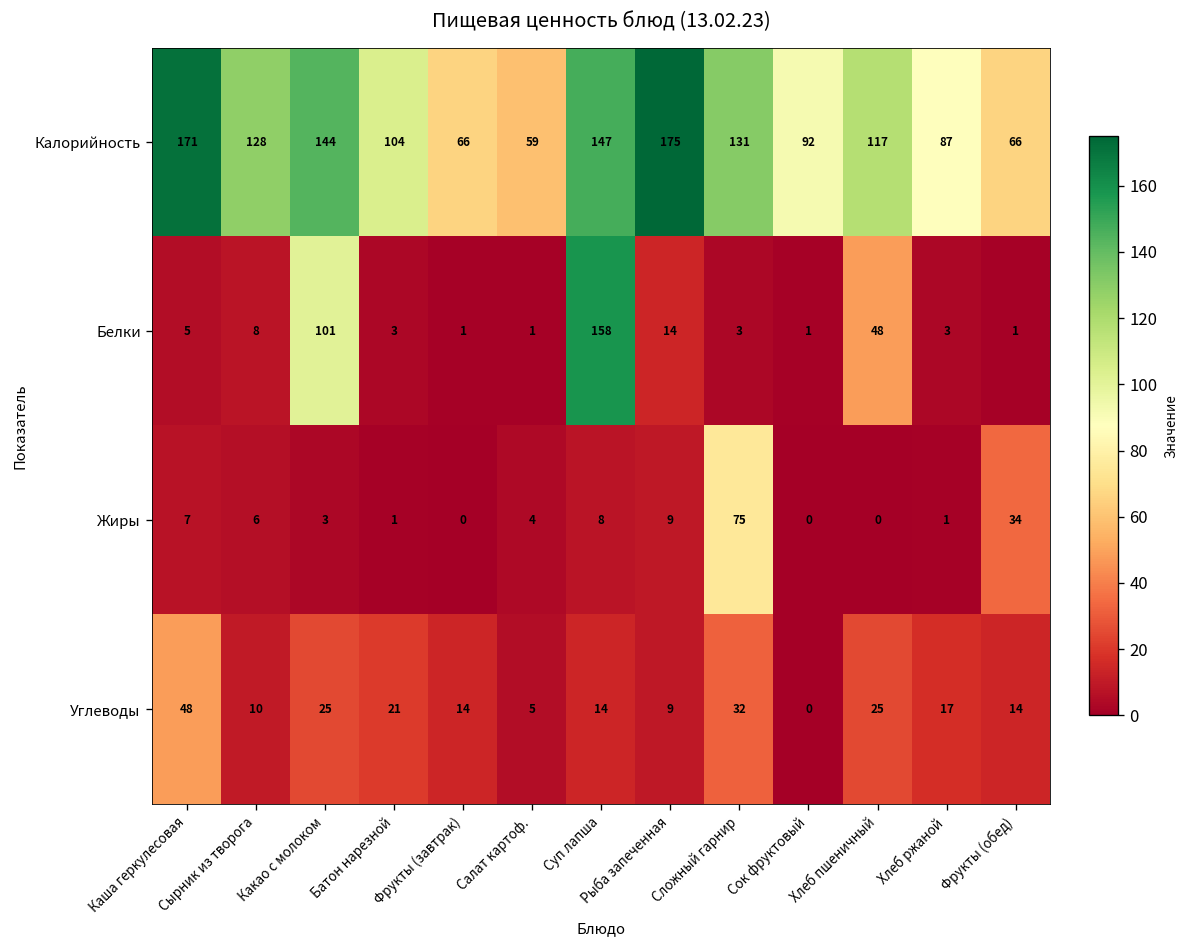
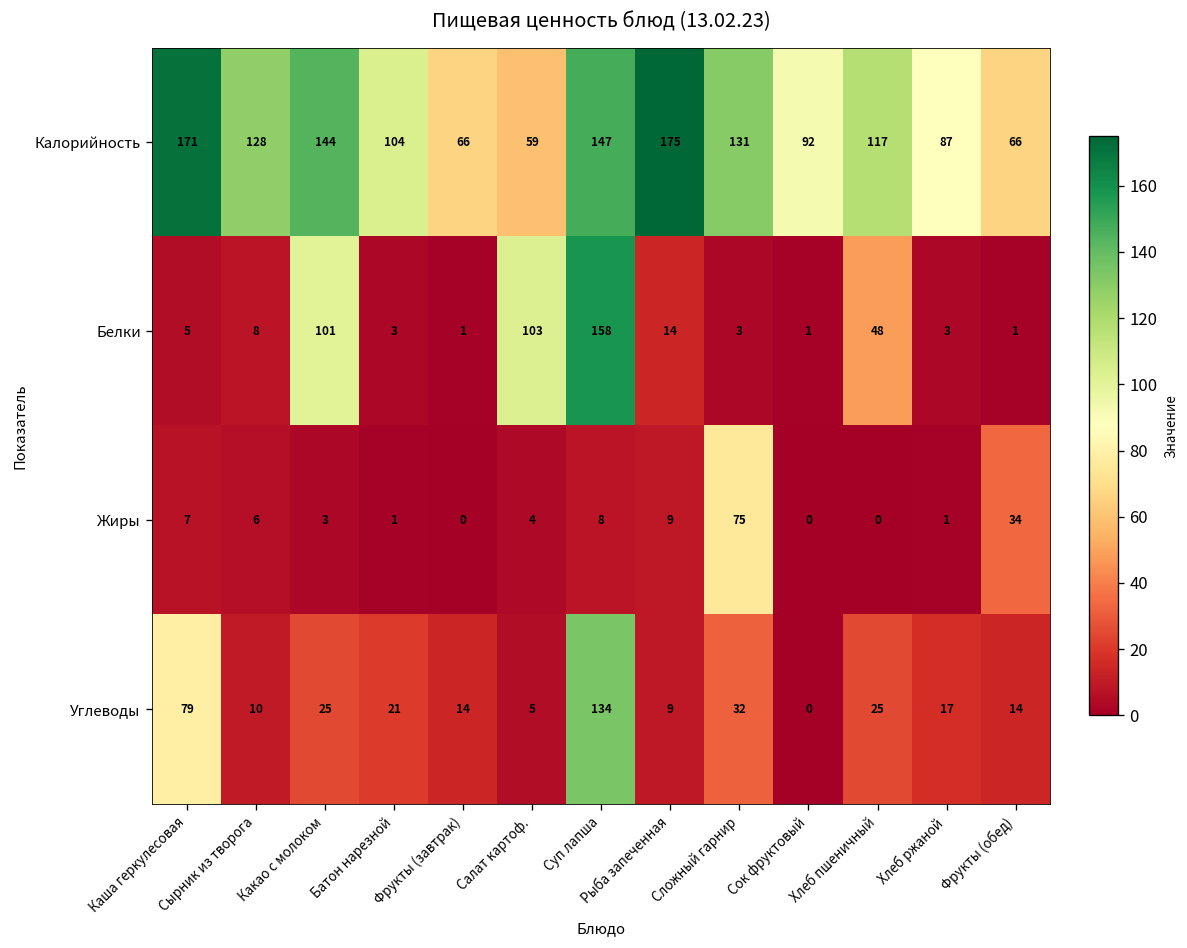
  {
    "Калорийность": {
      "Каша геркулесовая": 171,
      "Сырник из творога": 128,
      "Какао с молоком": 144,
      "Батон нарезной": 104,
      "Фрукты (завтрак)": 66,
      "Салат картоф.": 59,
      "Суп лапша": 147,
      "Рыба запеченная": 175,
      "Сложный гарнир": 131,
      "Сок фруктовый": 92,
      "Хлеб пшеничный": 117,
      "Хлеб ржаной": 87,
      "Фрукты (обед)": 66
    },
    "Белки": {
      "Каша геркулесовая": 5,
      "Сырник из творога": 8,
      "Какао с молоком": 101,
      "Батон нарезной": 3,
      "Фрукты (завтрак)": 1,
-     "Салат картоф.": 1,
+     "Салат картоф.": 103,
      "Суп лапша": 158,
      "Рыба запеченная": 14,
      "Сложный гарнир": 3,
      "Сок фруктовый": 1,
      "Хлеб пшеничный": 48,
      "Хлеб ржаной": 3,
      "Фрукты (обед)": 1
    },
    "Жиры": {
      "Каша геркулесовая": 7,
      "Сырник из творога": 6,
      "Какао с молоком": 3,
      "Батон нарезной": 1,
      "Фрукты (завтрак)": 0,
      "Салат картоф.": 4,
      "Суп лапша": 8,
      "Рыба запеченная": 9,
      "Сложный гарнир": 75,
      "Сок фруктовый": 0,
      "Хлеб пшеничный": 0,
      "Хлеб ржаной": 1,
      "Фрукты (обед)": 34
    },
    "Углеводы": {
-     "Каша геркулесовая": 48,
+     "Каша геркулесовая": 79,
      "Сырник из творога": 10,
      "Какао с молоком": 25,
      "Батон нарезной": 21,
      "Фрукты (завтрак)": 14,
      "Салат картоф.": 5,
-     "Суп лапша": 14,
+     "Суп лапша": 134,
      "Рыба запеченная": 9,
      "Сложный гарнир": 32,
      "Сок фруктовый": 0,
      "Хлеб пшеничный": 25,
      "Хлеб ржаной": 17,
      "Фрукты (обед)": 14
    }
  }
